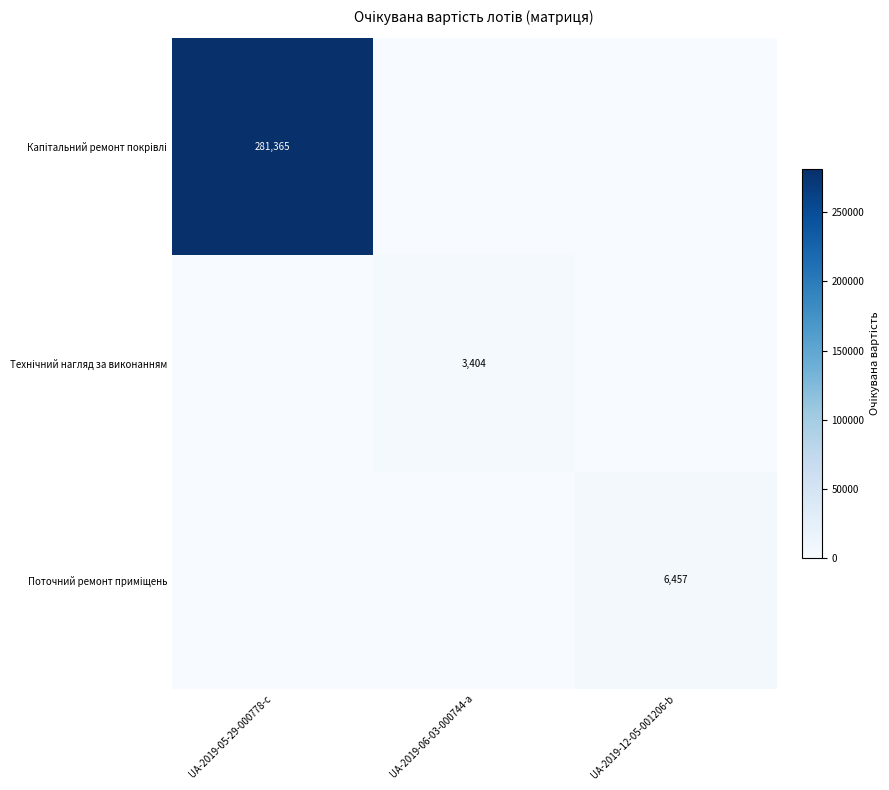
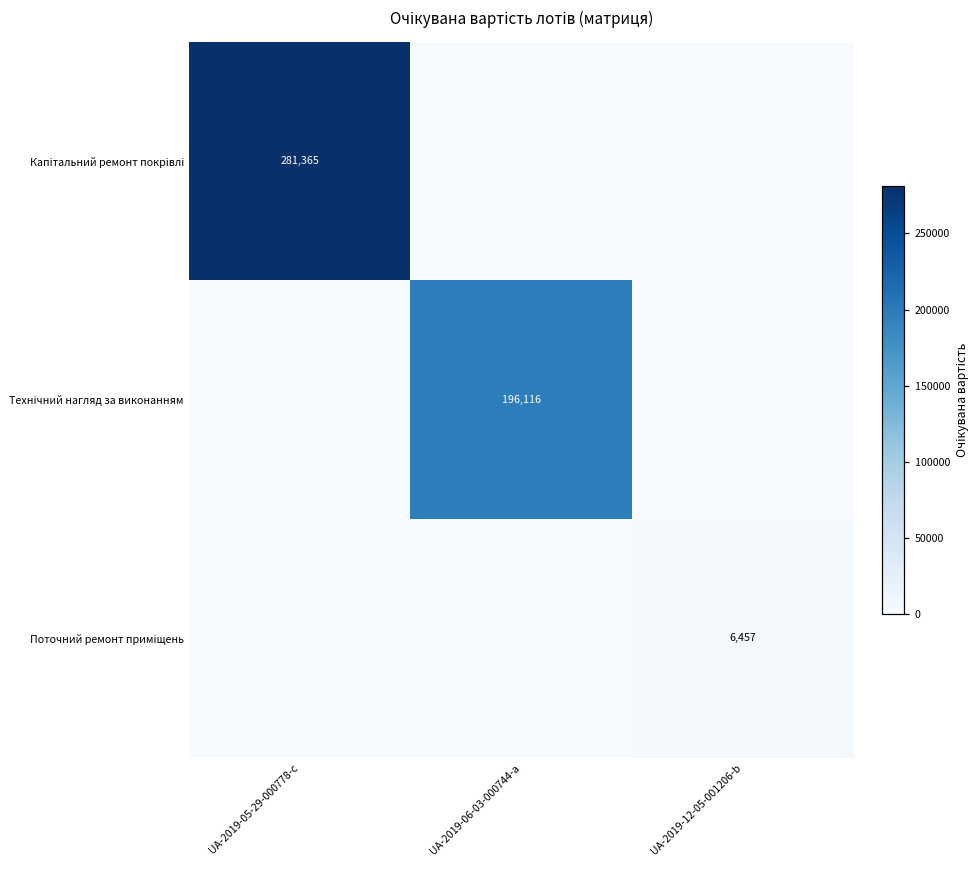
  {
    "Капітальний ремонт покрівлі": {
      "UA-2019-05-29-000778-c": "281,365"
    },
    "Технічний нагляд за виконанням": {
-     "UA-2019-06-03-000744-a": "3,404"
+     "UA-2019-06-03-000744-a": "196,116"
    },
    "Поточний ремонт приміщень": {
      "UA-2019-12-05-001206-b": "6,457"
    }
  }
